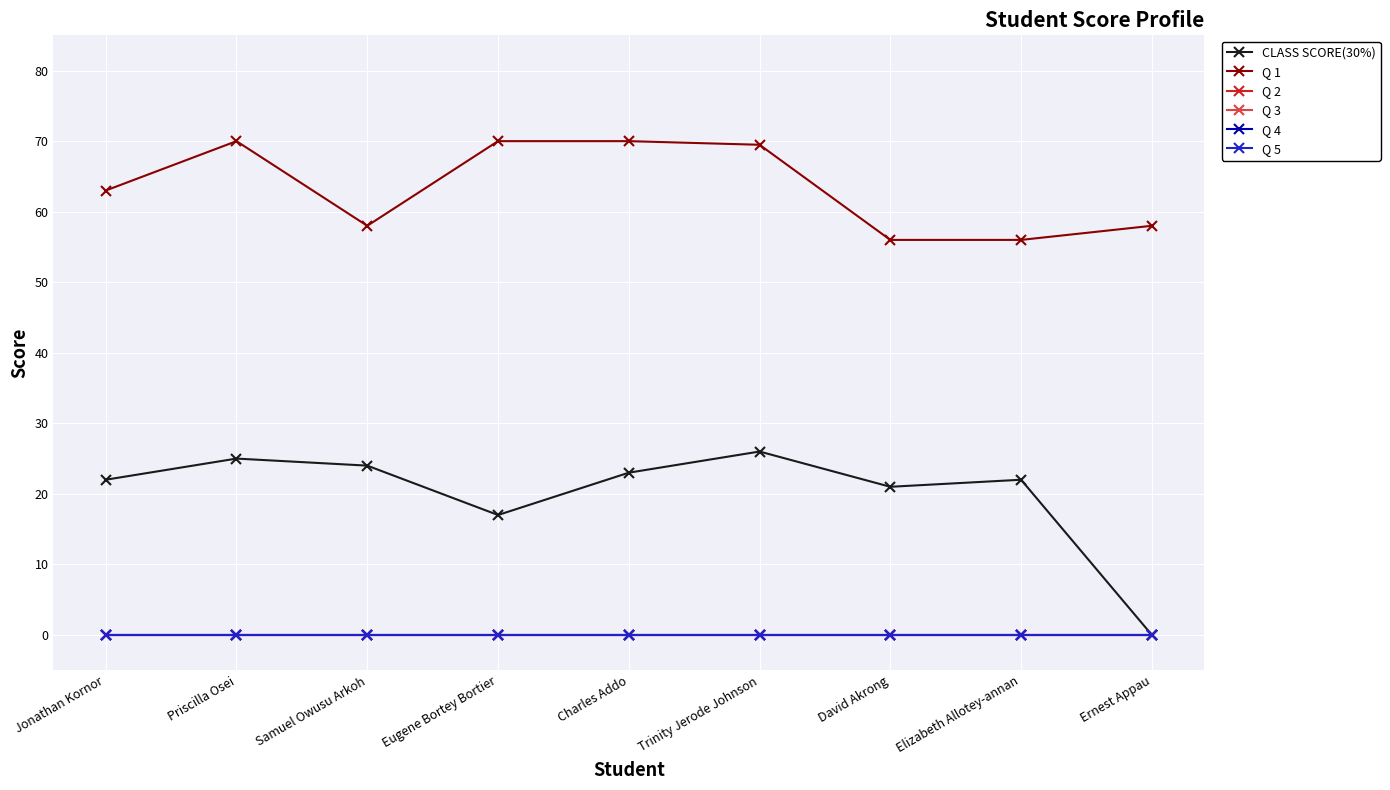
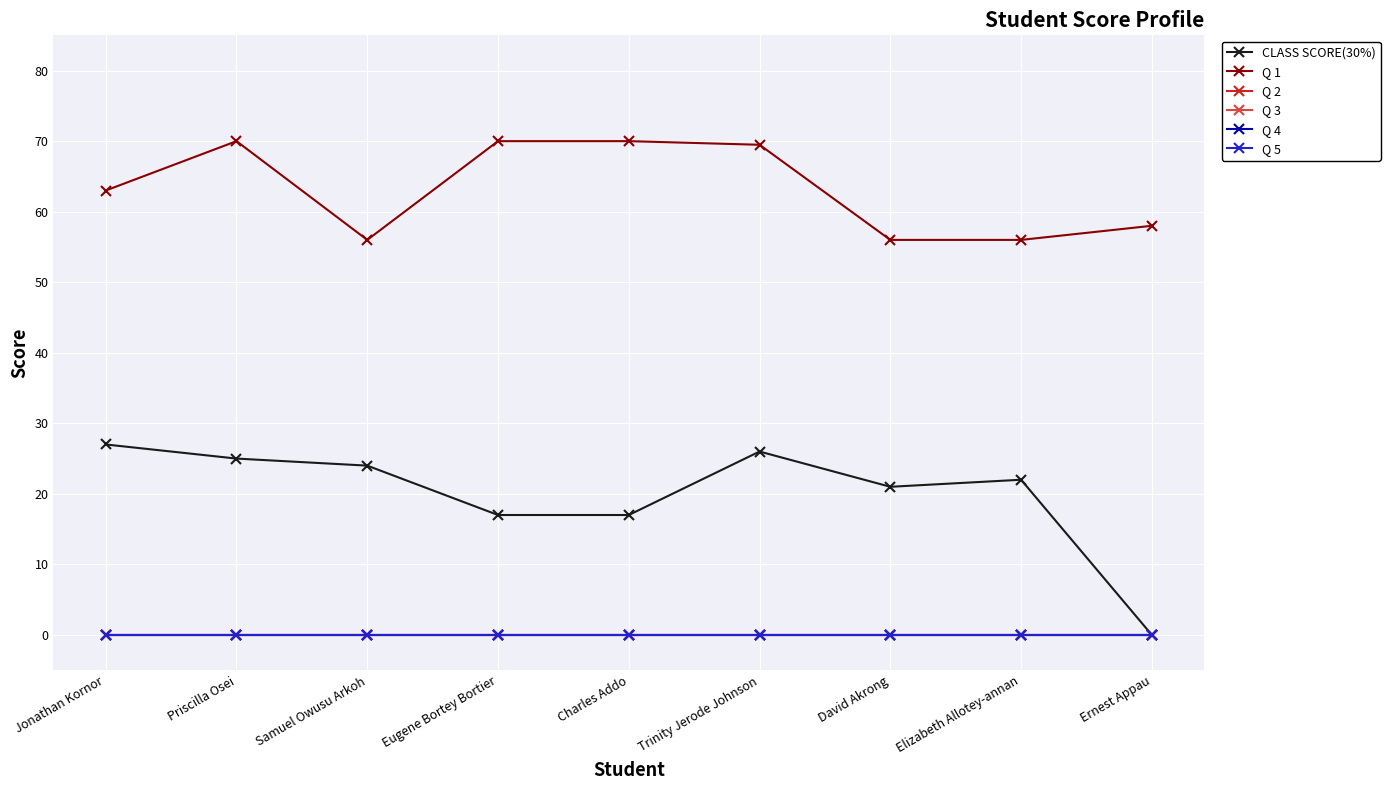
  {
    "CLASS SCORE(30%)": {
-     "Jonathan Kornor": 22,
+     "Jonathan Kornor": 27,
      "Priscilla Osei": 25,
      "Samuel Owusu Arkoh": 24,
      "Eugene Bortey Bortier": 17,
-     "Charles Addo": 23,
+     "Charles Addo": 17,
      "Trinity Jerode Johnson": 26,
      "David Akrong": 21,
      "Elizabeth Allotey-annan": 22
    },
    "Q 1": {
      "Jonathan Kornor": 63,
      "Priscilla Osei": 70,
-     "Samuel Owusu Arkoh": 58,
+     "Samuel Owusu Arkoh": 56,
      "Eugene Bortey Bortier": 70,
      "Charles Addo": 70,
      "Trinity Jerode Johnson": 69,
      "David Akrong": 56,
      "Elizabeth Allotey-annan": 56,
      "Ernest Appau": 58
    },
    "Q 5": {
      "Jonathan Kornor": 0,
      "Priscilla Osei": 0,
      "Samuel Owusu Arkoh": 0,
      "Eugene Bortey Bortier": 0,
      "Charles Addo": 0,
      "Trinity Jerode Johnson": 0,
      "David Akrong": 0,
      "Elizabeth Allotey-annan": 0
    }
  }
